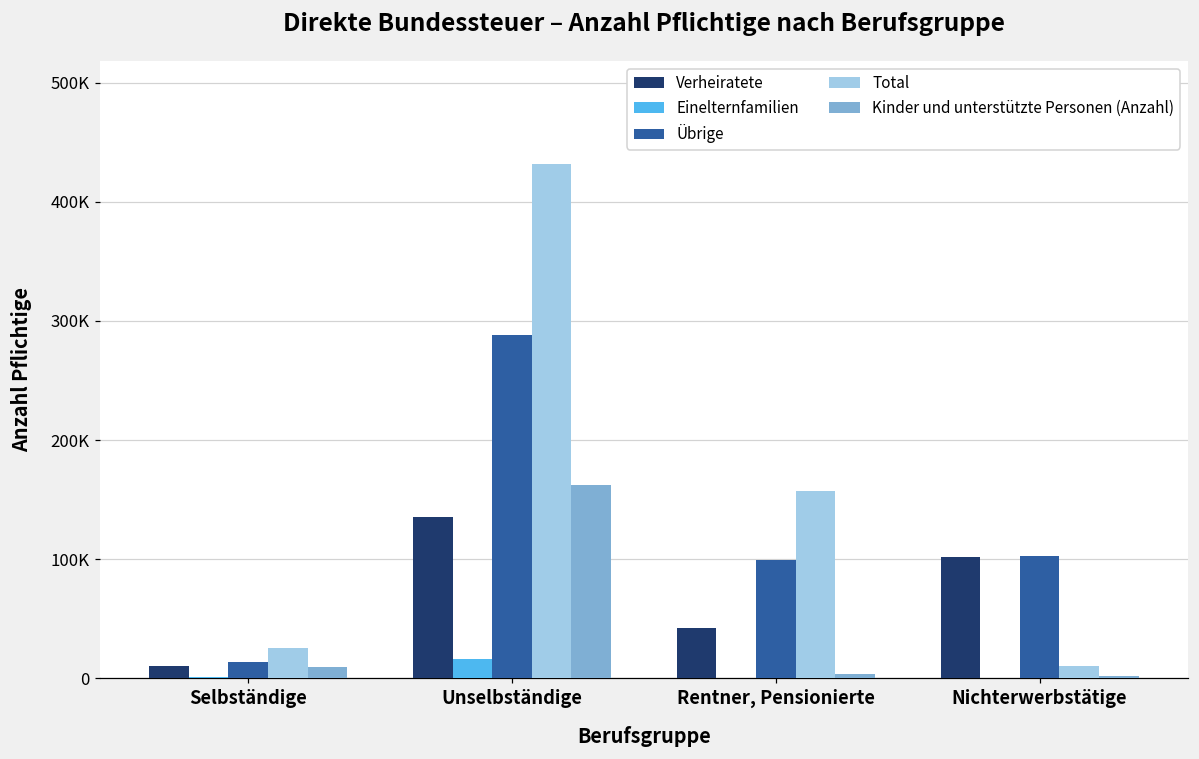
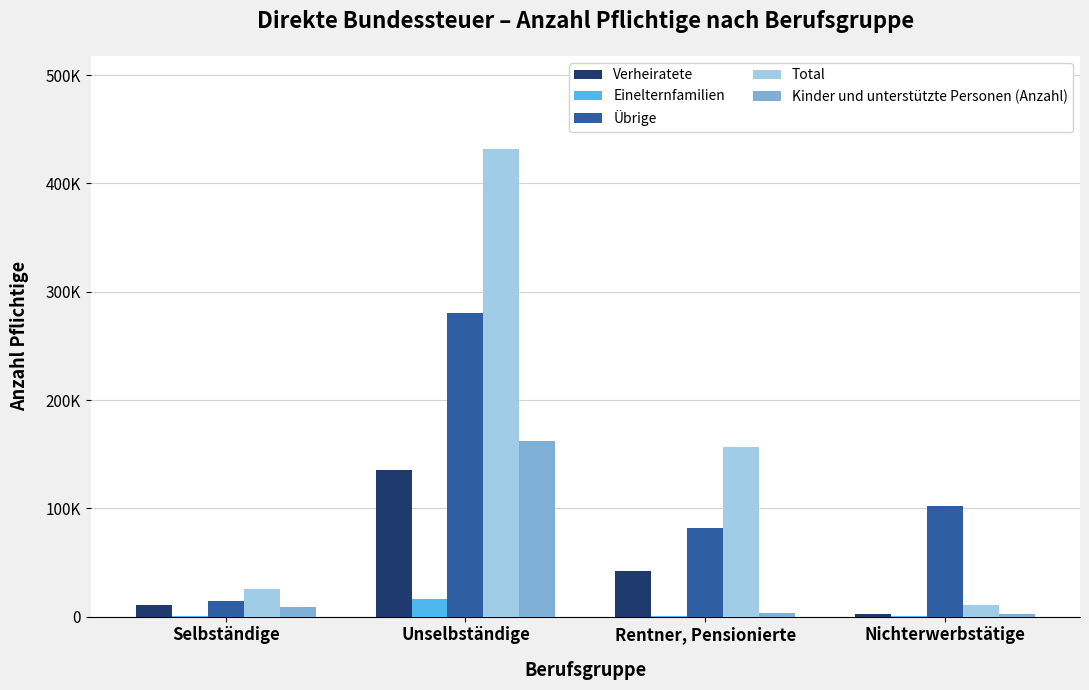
  {
    "Verheiratete": {
      "Selbständige": 10000,
      "Unselbständige": 135000,
      "Rentner, Pensionierte": 42000,
-     "Nichterwerbstätige": 101000
+     "Nichterwerbstätige": 3000
    },
    "Übrige": {
      "Selbständige": 14000,
-     "Unselbständige": 288000,
-     "Rentner, Pensionierte": 100000,
+     "Unselbständige": 280000,
+     "Rentner, Pensionierte": 82000,
      "Nichterwerbstätige": 102000
    }
  }
